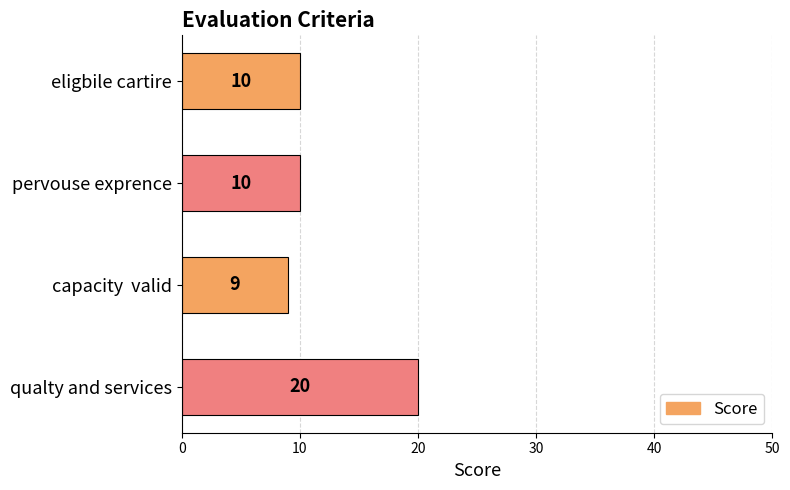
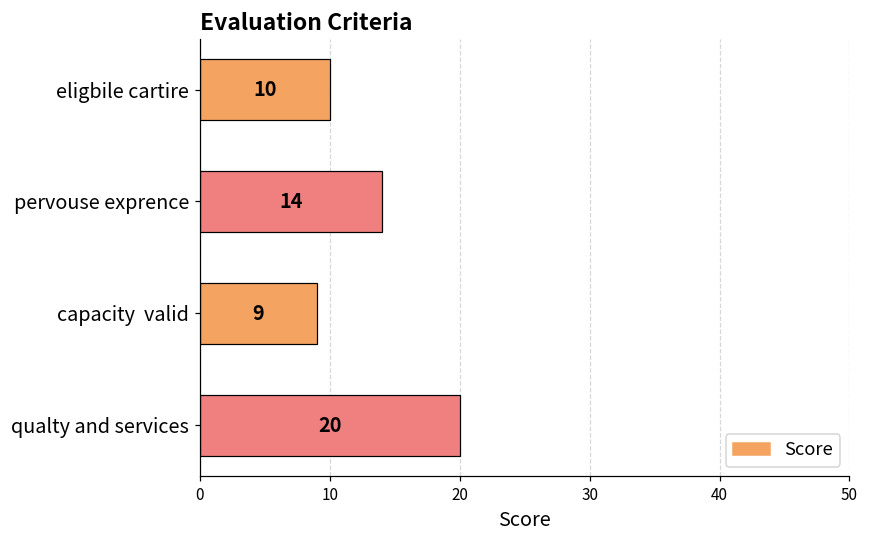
  {
    "eligbile cartire": 10,
-   "pervouse exprence": 10,
+   "pervouse exprence": 14,
    "capacity valid": 9,
    "qualty and services": 20
  }
